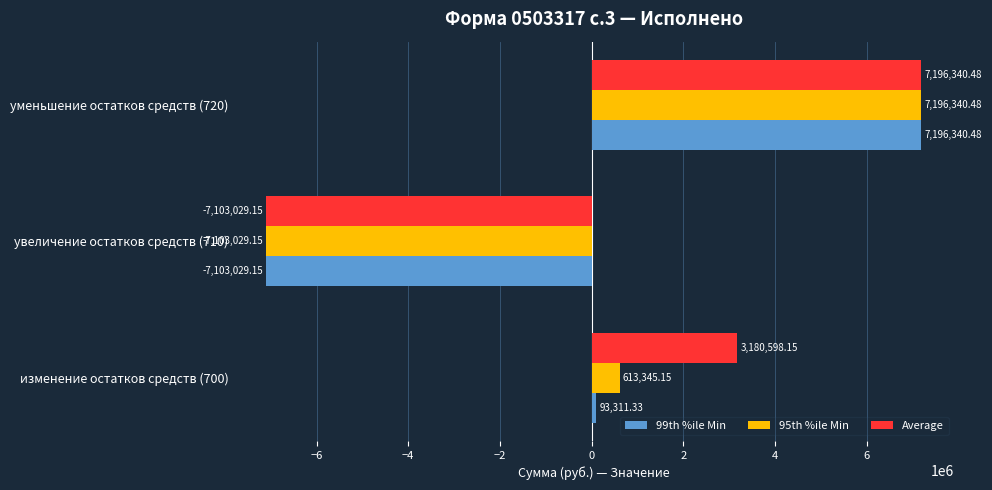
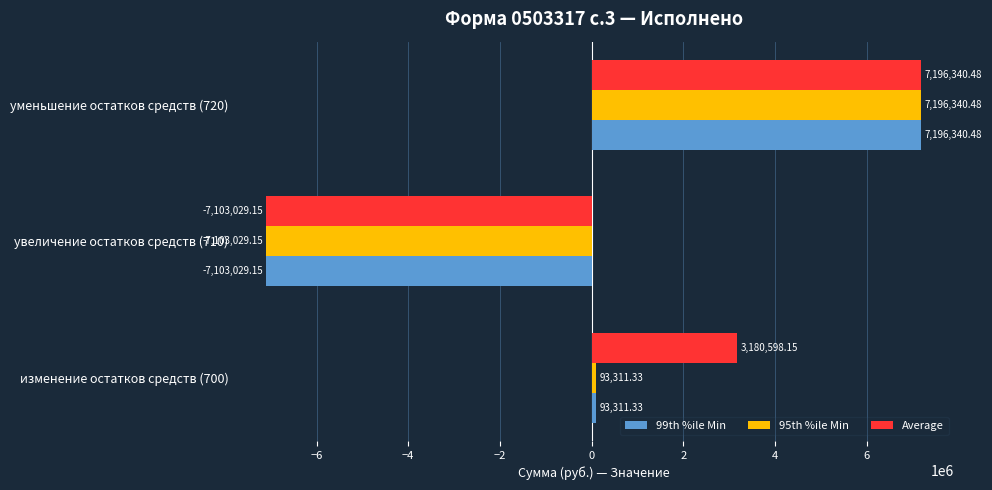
  {
    "99th %ile Min": {
      "уменьшение остатков средств (720)": "7,196,340.48",
      "увеличение остатков средств (710)": "-7,103,029.15",
      "изменение остатков средств (700)": "93,311.33"
    },
    "95th %ile Min": {
      "уменьшение остатков средств (720)": "7,196,340.48",
      "увеличение остатков средств (710)": "-7,103,029.15",
-     "изменение остатков средств (700)": "613,345.15"
+     "изменение остатков средств (700)": "93,311.33"
    },
    "Average": {
      "уменьшение остатков средств (720)": "7,196,340.48",
      "увеличение остатков средств (710)": "-7,103,029.15",
      "изменение остатков средств (700)": "3,180,598.15"
    }
  }
